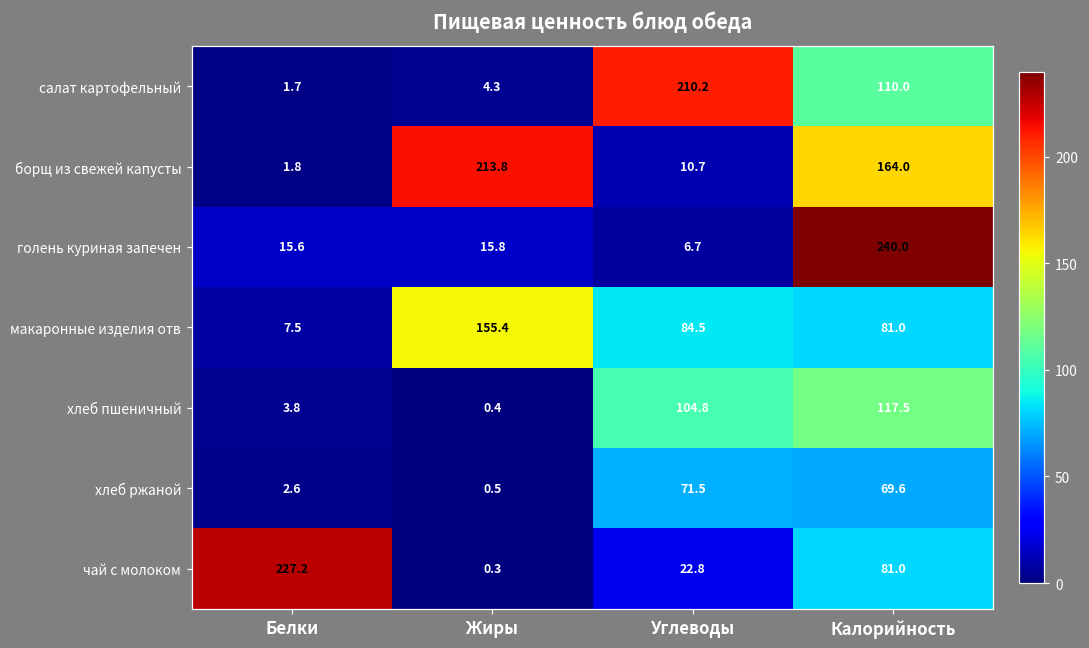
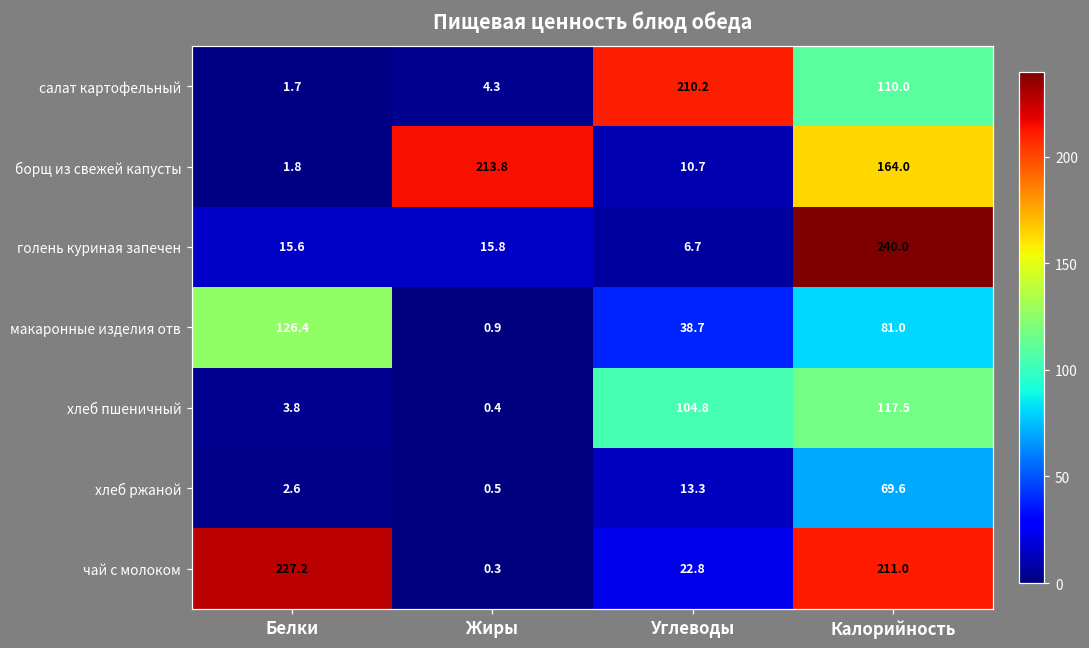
  {
    "салат картофельный": {
      "Белки": 1.7,
      "Жиры": 4.3,
      "Углеводы": 210.2,
      "Калорийность": 110.0
    },
    "борщ из свежей капусты": {
      "Белки": 1.8,
      "Жиры": 213.8,
      "Углеводы": 10.7,
      "Калорийность": 164.0
    },
    "голень куриная запечен": {
      "Белки": 15.6,
      "Жиры": 15.8,
      "Углеводы": 6.7,
      "Калорийность": 240.0
    },
    "макаронные изделия отв": {
-     "Белки": 7.5,
-     "Жиры": 155.4,
-     "Углеводы": 84.5,
+     "Белки": 126.4,
+     "Жиры": 0.9,
+     "Углеводы": 38.7,
      "Калорийность": 81.0
    },
    "хлеб пшеничный": {
      "Белки": 3.8,
      "Жиры": 0.4,
      "Углеводы": 104.8,
      "Калорийность": 117.5
    },
    "хлеб ржаной": {
      "Белки": 2.6,
      "Жиры": 0.5,
-     "Углеводы": 71.5,
+     "Углеводы": 13.3,
      "Калорийность": 69.6
    },
    "чай с молоком": {
      "Белки": 227.2,
      "Жиры": 0.3,
      "Углеводы": 22.8,
-     "Калорийность": 81.0
+     "Калорийность": 211.0
    }
  }
